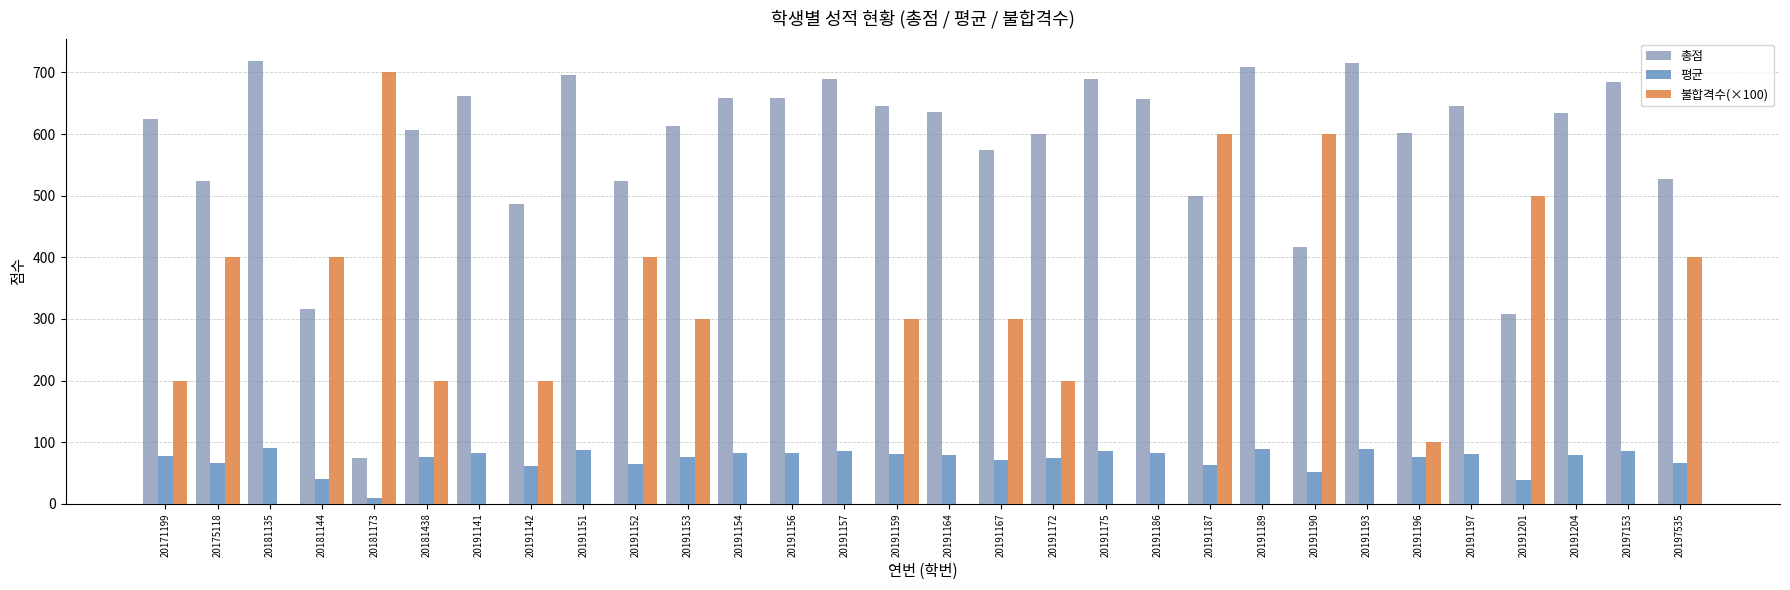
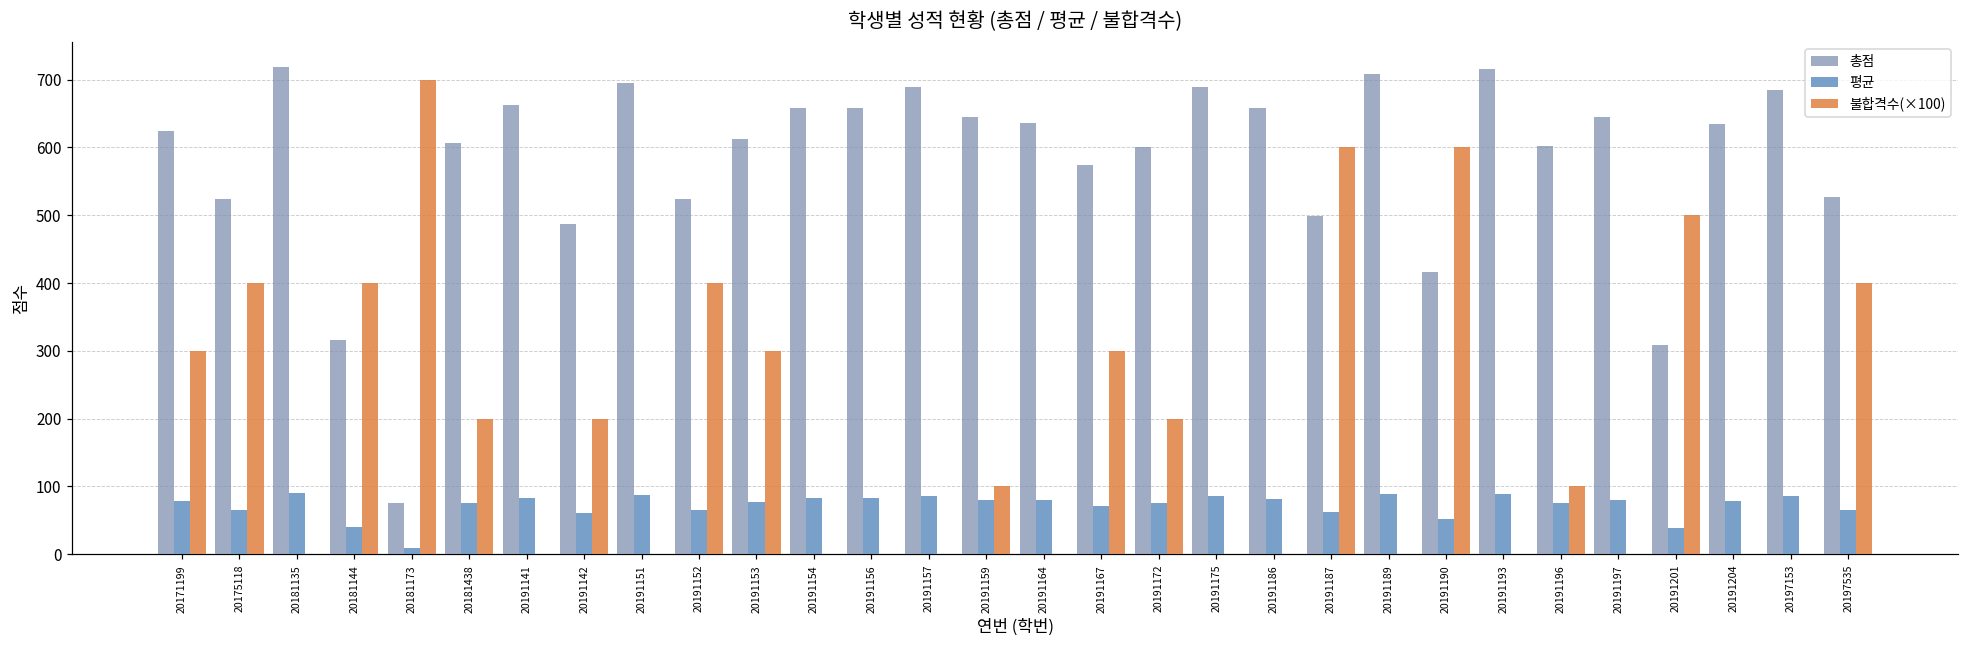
  {
    "불합격수(×100)": {
-     "20171199": 200,
+     "20171199": 300,
      "20175118": 400,
      "20181135": 0,
      "20181144": 400,
      "20181173": 700,
      "20181438": 200,
      "20191141": 0,
      "20191142": 200,
      "20191151": 0,
      "20191152": 400,
      "20191153": 300,
      "20191154": 0,
      "20191156": 0,
      "20191157": 0,
-     "20191159": 300,
+     "20191159": 100,
      "20191164": 0,
      "20191167": 300,
      "20191172": 200,
      "20191175": 0,
      "20191186": 0,
      "20191187": 600,
      "20191189": 0,
      "20191190": 600,
      "20191193": 0,
      "20191196": 100,
      "20191197": 0,
      "20191201": 500,
      "20191204": 0,
      "20197153": 0,
      "20197535": 400
    }
  }
